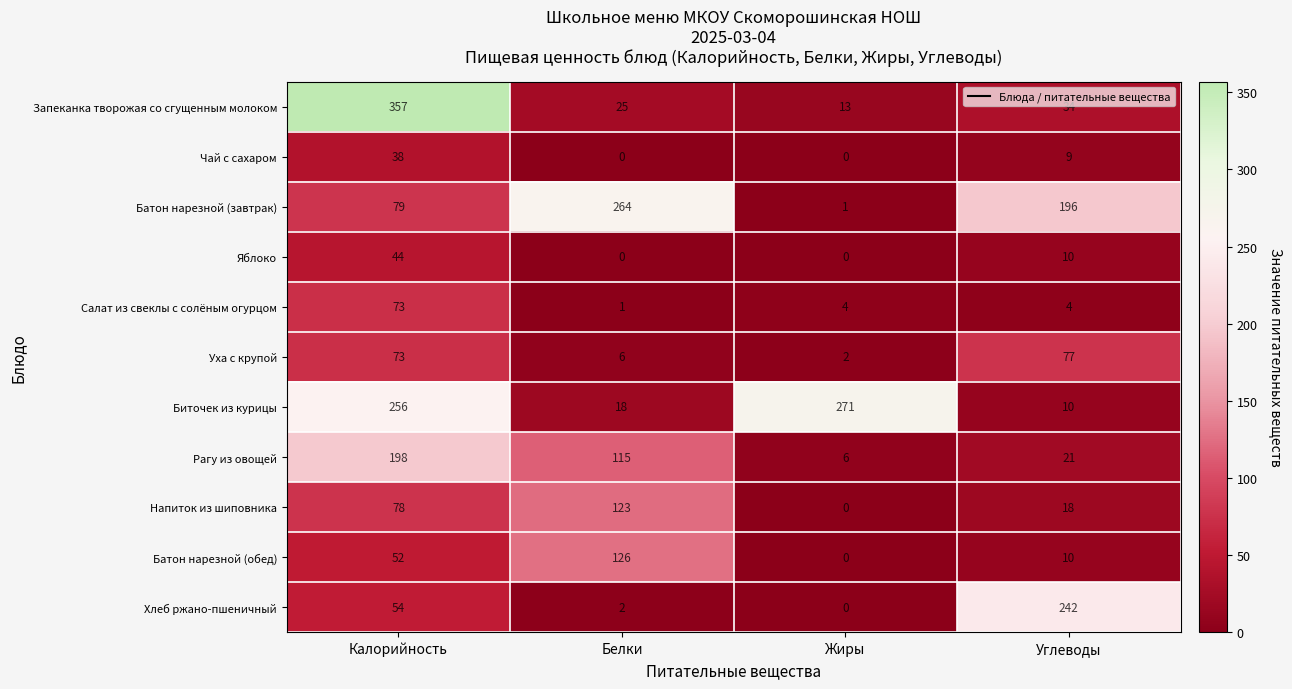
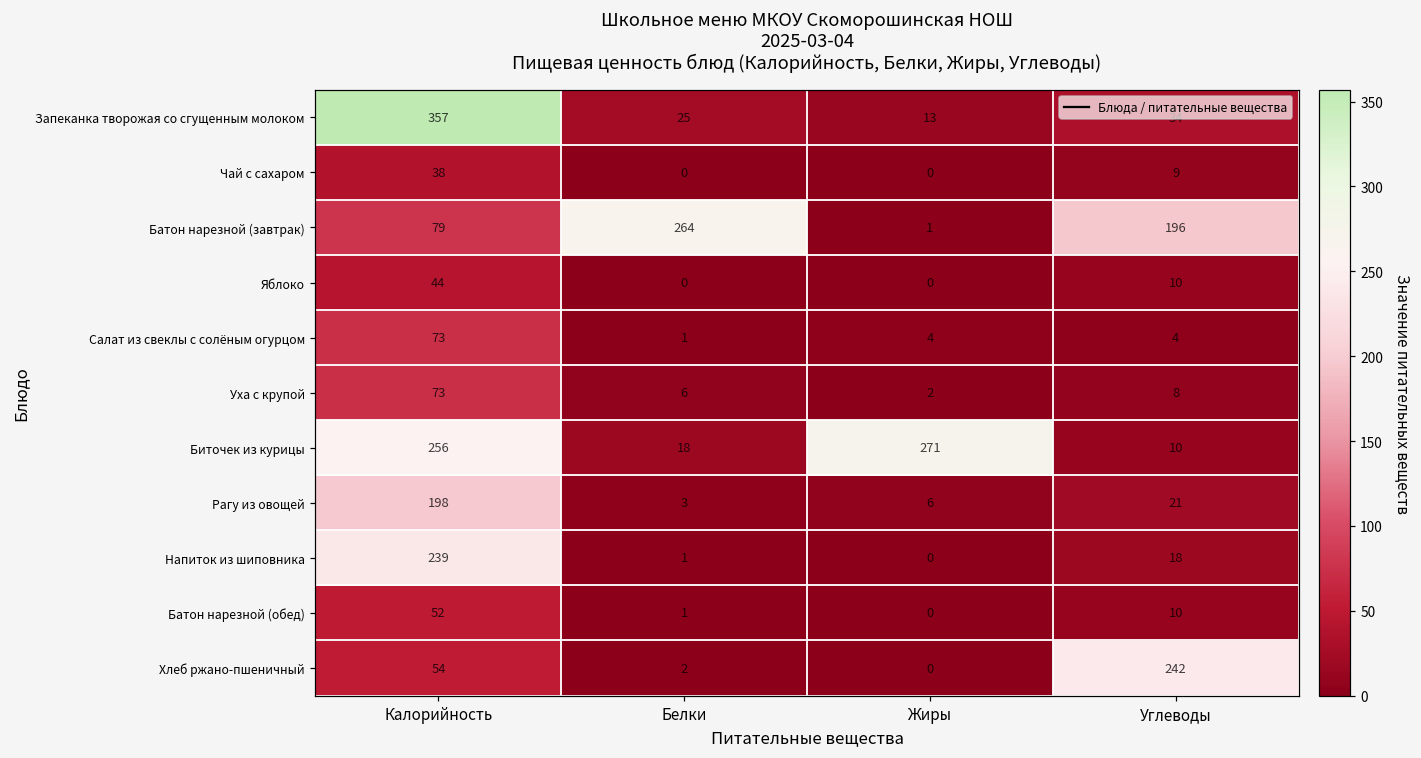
  {
    "Запеканка творожая со сгущенным молоком": {
      "Калорийность": 357,
      "Белки": 25,
      "Жиры": 13
    },
    "Чай с сахаром": {
      "Калорийность": 38,
      "Белки": 0,
      "Жиры": 0,
      "Углеводы": 9
    },
    "Батон нарезной (завтрак)": {
      "Калорийность": 79,
      "Белки": 264,
      "Жиры": 1,
      "Углеводы": 196
    },
    "Яблоко": {
      "Калорийность": 44,
      "Белки": 0,
      "Жиры": 0,
      "Углеводы": 10
    },
    "Салат из свеклы с солёным огурцом": {
      "Калорийность": 73,
      "Белки": 1,
      "Жиры": 4,
      "Углеводы": 4
    },
    "Уха с крупой": {
      "Калорийность": 73,
      "Белки": 6,
      "Жиры": 2,
-     "Углеводы": 77
+     "Углеводы": 8
    },
    "Биточек из курицы": {
      "Калорийность": 256,
      "Белки": 18,
      "Жиры": 271,
      "Углеводы": 10
    },
    "Рагу из овощей": {
      "Калорийность": 198,
-     "Белки": 115,
+     "Белки": 3,
      "Жиры": 6,
      "Углеводы": 21
    },
    "Напиток из шиповника": {
-     "Калорийность": 78,
-     "Белки": 123,
+     "Калорийность": 239,
+     "Белки": 1,
      "Жиры": 0,
      "Углеводы": 18
    },
    "Батон нарезной (обед)": {
      "Калорийность": 52,
-     "Белки": 126,
+     "Белки": 1,
      "Жиры": 0,
      "Углеводы": 10
    },
    "Хлеб ржано-пшеничный": {
      "Калорийность": 54,
      "Белки": 2,
      "Жиры": 0,
      "Углеводы": 242
    }
  }
